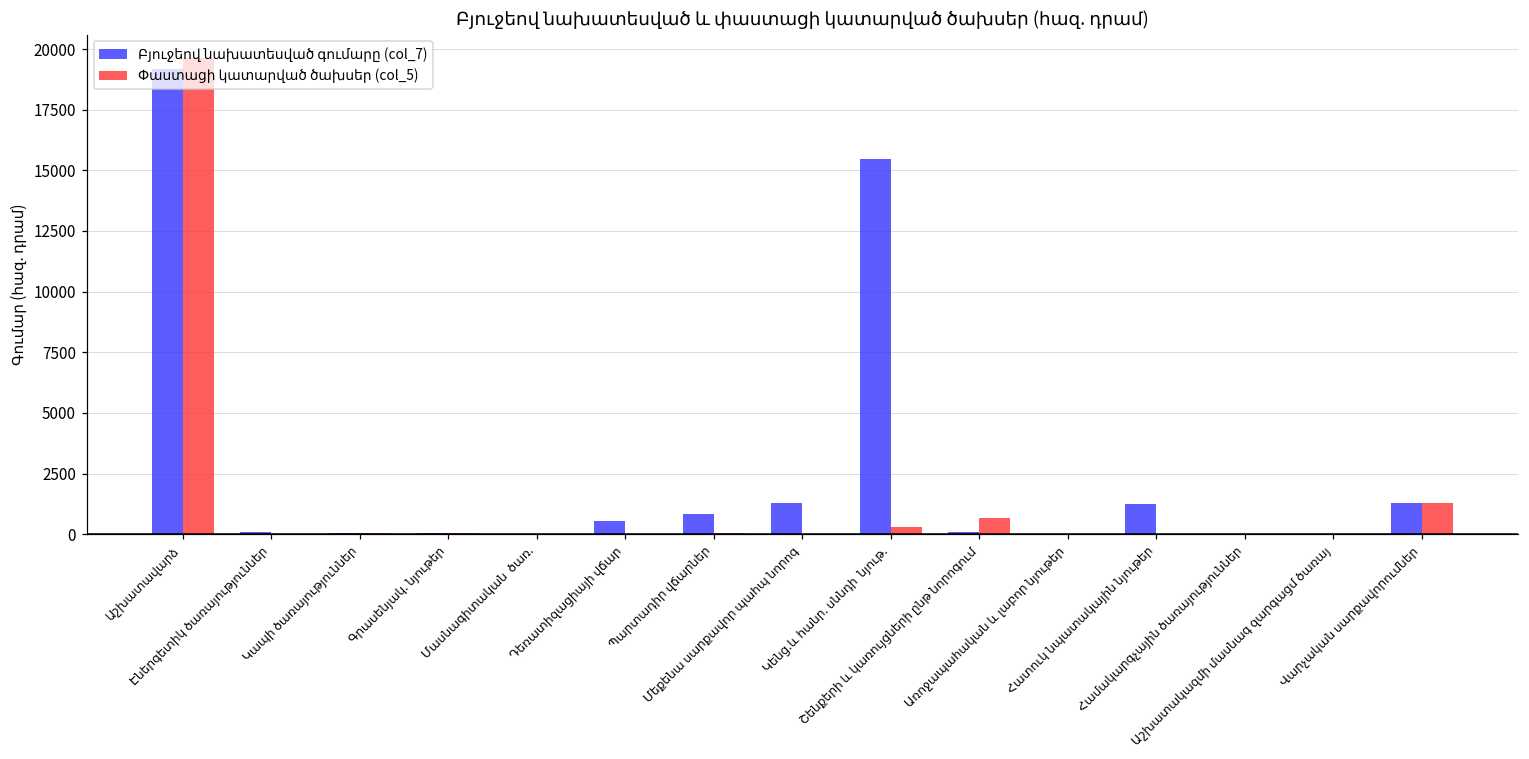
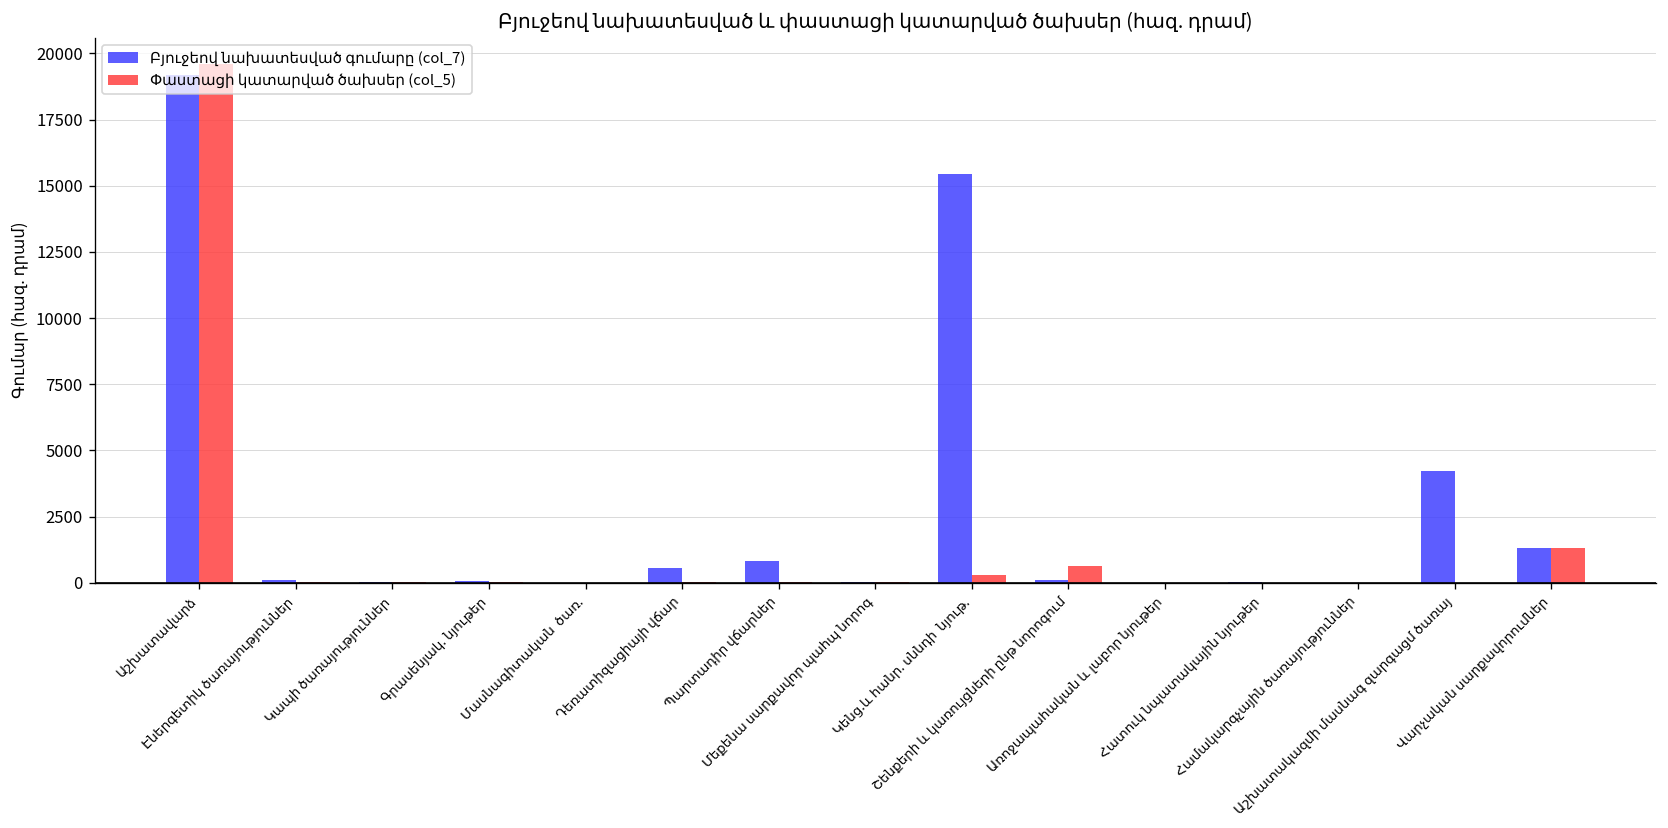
  {
    "Բյուջեով նախատեսված գումարը (col_7)": {
      "Մասնագիտական ծառ.": 0,
      "Դեռատիզացիայի վճար": 600,
      "Պարտադիր վճարներ": 800,
-     "Մեքենա սարքավոր պահպ նորոգ": 1300,
+     "Մեքենա սարքավոր պահպ նորոգ": 0,
      "Կենց.և հանր. սննդի նյութ.": 15500,
-     "Հատուկ նպատակային նյութեր": 1300,
+     "Հատուկ նպատակային նյութեր": 0,
      "Համակարգչային ծառայություններ": 0,
-     "Աշխատակազմի մասնագ զարգացմ ծառայ": 0,
+     "Աշխատակազմի մասնագ զարգացմ ծառայ": 4200,
      "Վարչական սարքավորումներ": 1300
    },
    "Փաստացի կատարված ծախսեր (col_5)": {
      "Մասնագիտական ծառ.": 0,
      "Կենց.և հանր. սննդի նյութ.": 300,
      "Շենքերի և կառույցների ընթ նորոգում": 700,
      "Առոջապահական և լաբոր նյութեր": 0,
      "Հատուկ նպատակային նյութեր": 0,
      "Համակարգչային ծառայություններ": 0,
      "Աշխատակազմի մասնագ զարգացմ ծառայ": 0,
      "Վարչական սարքավորումներ": 1300
    }
  }
